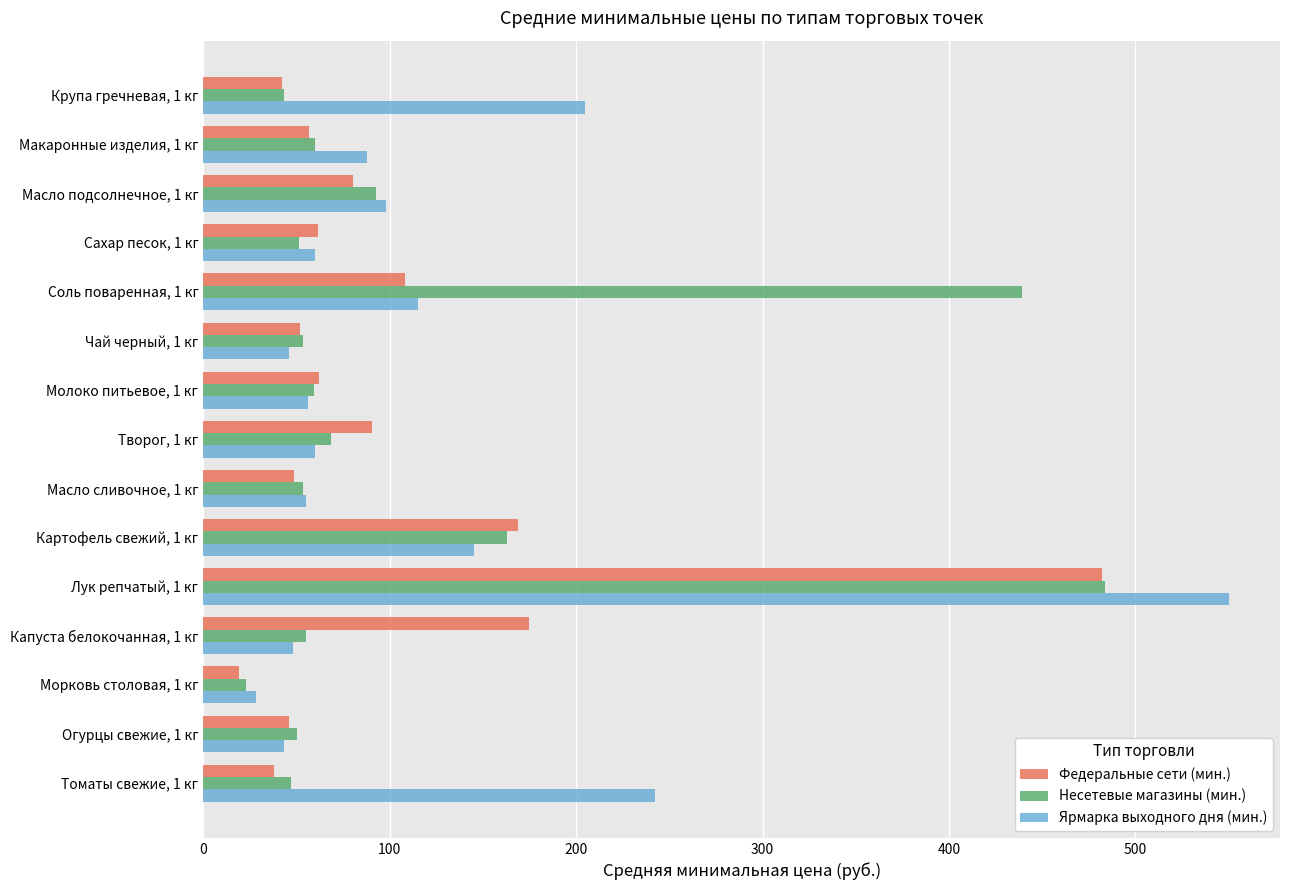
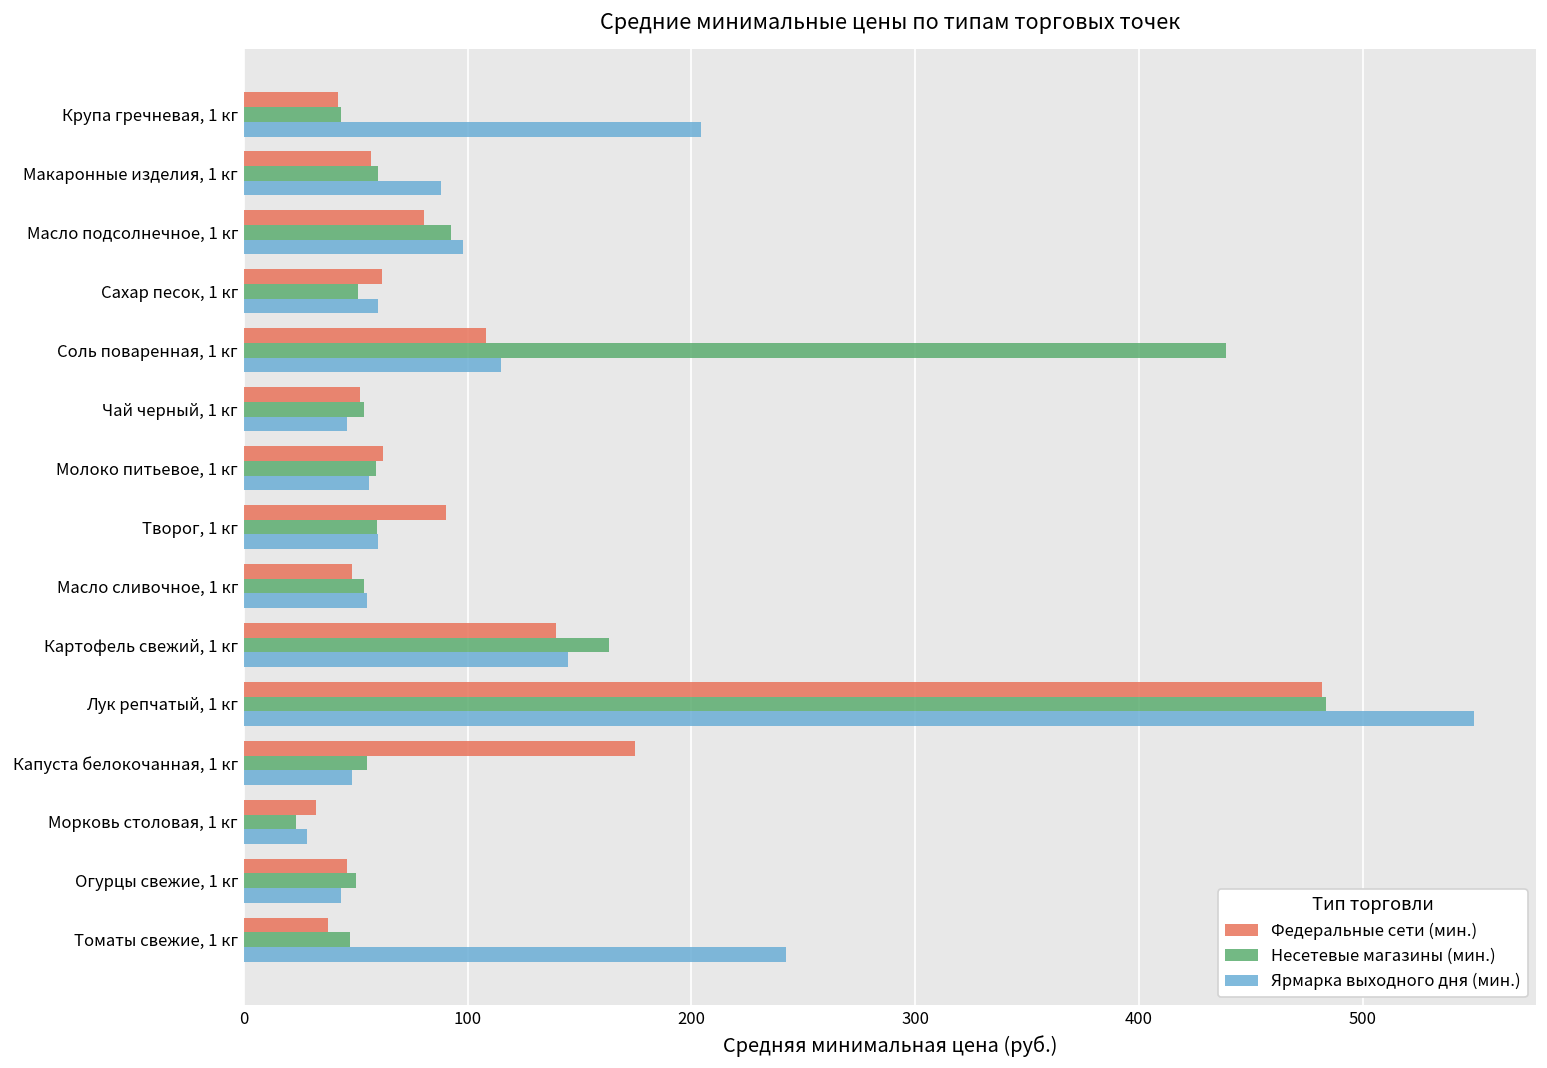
  {
    "Федеральные сети (мин.)": {
      "Крупа гречневая, 1 кг": 42,
      "Макаронные изделия, 1 кг": 57,
      "Масло подсолнечное, 1 кг": 80,
      "Сахар песок, 1 кг": 62,
      "Соль поваренная, 1 кг": 108,
      "Чай черный, 1 кг": 52,
      "Молоко питьевое, 1 кг": 62,
      "Творог, 1 кг": 90,
      "Масло сливочное, 1 кг": 49,
-     "Картофель свежий, 1 кг": 169,
+     "Картофель свежий, 1 кг": 140,
      "Лук репчатый, 1 кг": 482,
      "Капуста белокочанная, 1 кг": 175,
-     "Морковь столовая, 1 кг": 19,
+     "Морковь столовая, 1 кг": 32,
      "Огурцы свежие, 1 кг": 46,
      "Томаты свежие, 1 кг": 38
    },
    "Несетевые магазины (мин.)": {
      "Крупа гречневая, 1 кг": 44,
      "Макаронные изделия, 1 кг": 60,
      "Масло подсолнечное, 1 кг": 92,
      "Сахар песок, 1 кг": 51,
      "Соль поваренная, 1 кг": 439,
      "Чай черный, 1 кг": 54,
      "Молоко питьевое, 1 кг": 59,
-     "Творог, 1 кг": 68,
+     "Творог, 1 кг": 60,
      "Масло сливочное, 1 кг": 54,
      "Картофель свежий, 1 кг": 163,
      "Лук репчатый, 1 кг": 483,
      "Капуста белокочанная, 1 кг": 55,
      "Морковь столовая, 1 кг": 23,
      "Огурцы свежие, 1 кг": 50,
      "Томаты свежие, 1 кг": 47
    },
    "Ярмарка выходного дня (мин.)": {
      "Крупа гречневая, 1 кг": 205,
      "Макаронные изделия, 1 кг": 88,
      "Масло подсолнечное, 1 кг": 98,
      "Сахар песок, 1 кг": 60,
      "Соль поваренная, 1 кг": 115,
      "Чай черный, 1 кг": 46,
      "Молоко питьевое, 1 кг": 56,
      "Творог, 1 кг": 60,
      "Масло сливочное, 1 кг": 55,
      "Картофель свежий, 1 кг": 145,
      "Лук репчатый, 1 кг": 550,
      "Капуста белокочанная, 1 кг": 48,
      "Морковь столовая, 1 кг": 28,
      "Огурцы свежие, 1 кг": 43,
      "Томаты свежие, 1 кг": 242
    }
  }
